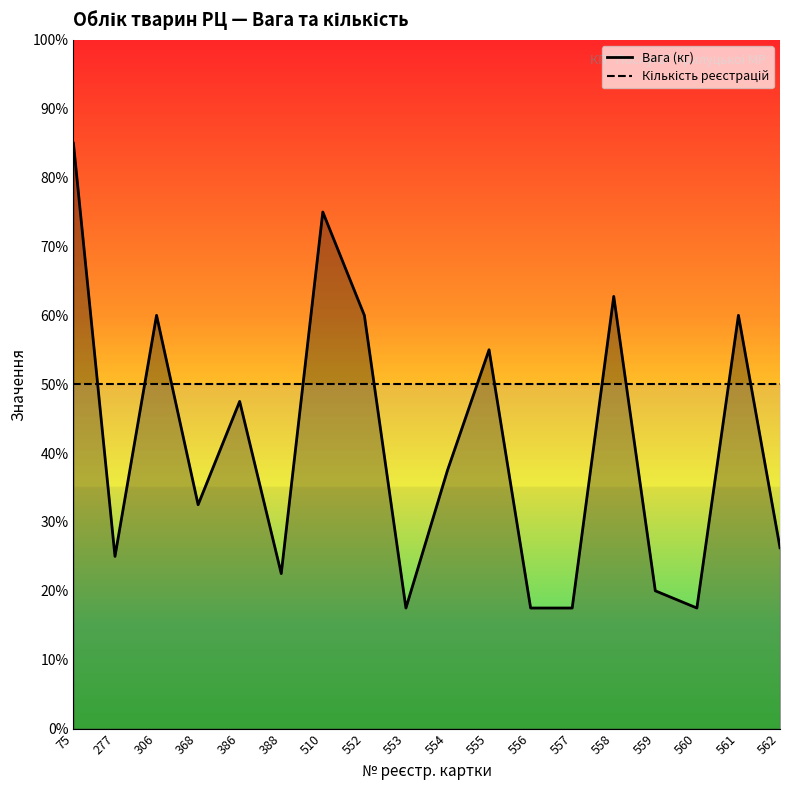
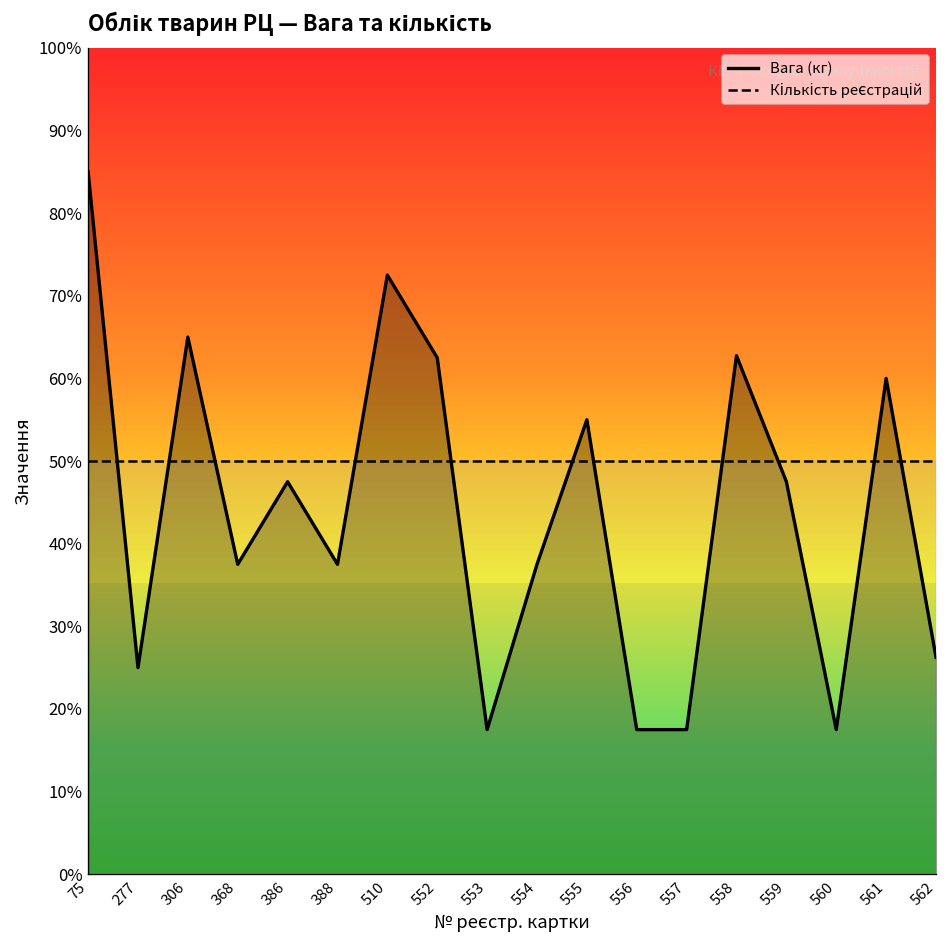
  {
    "Вага (кг)": {
      "75": "85%",
      "277": "25%",
-     "306": "60%",
-     "368": "33%",
+     "306": "65%",
+     "368": "38%",
      "386": "48%",
-     "388": "23%",
-     "510": "75%",
-     "552": "60%",
+     "388": "38%",
+     "510": "73%",
+     "552": "63%",
      "553": "18%",
      "554": "38%",
      "555": "55%",
      "556": "18%",
      "557": "18%",
      "558": "63%",
-     "559": "20%",
+     "559": "48%",
      "560": "18%",
      "561": "60%",
      "562": "26%"
    }
  }
